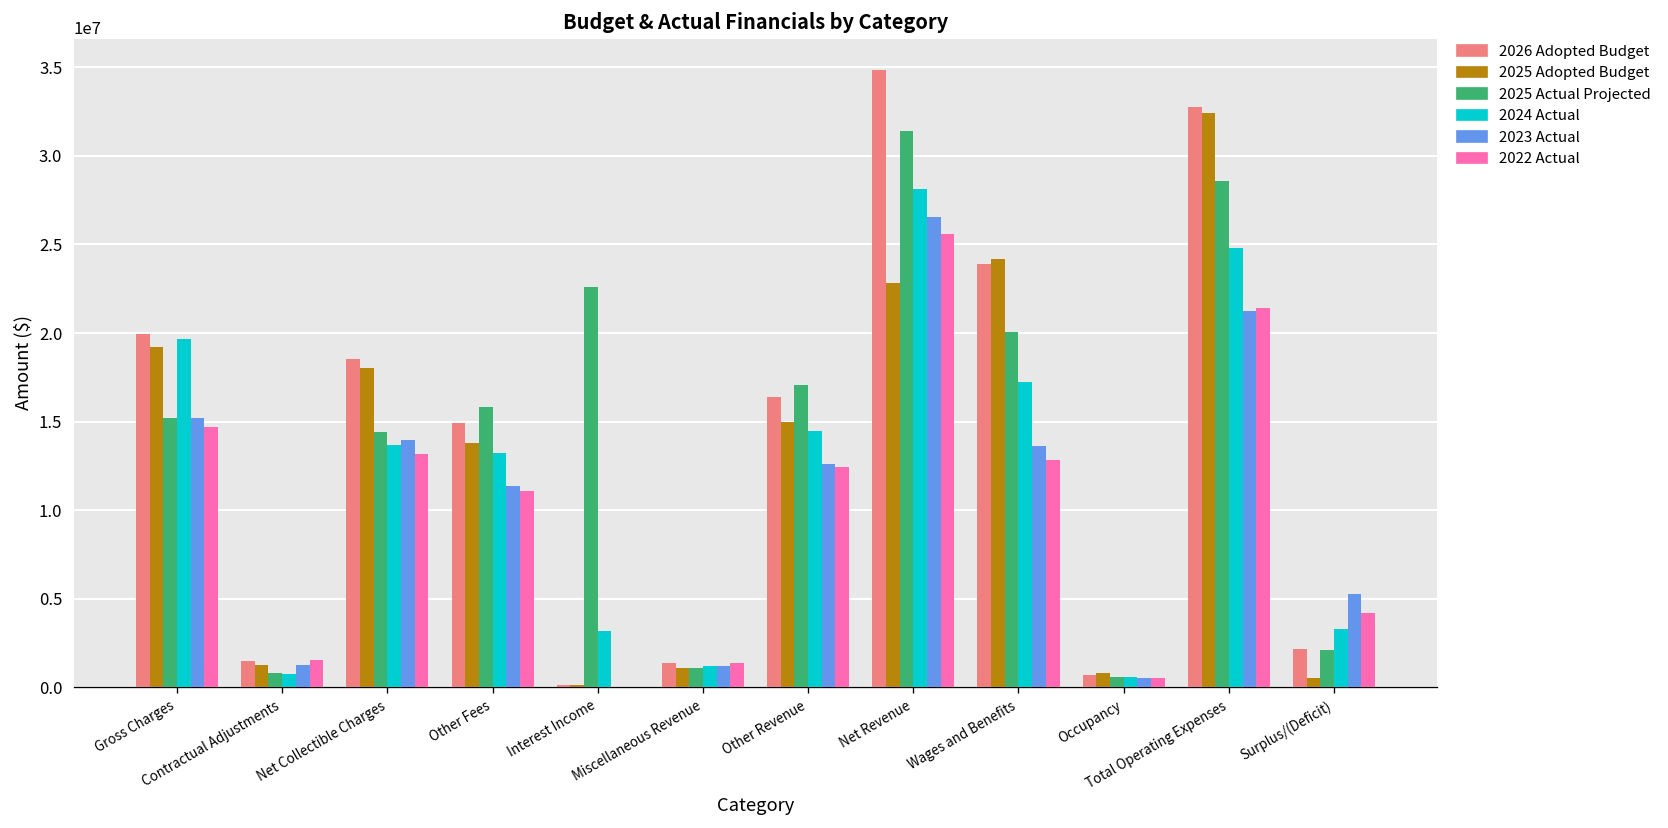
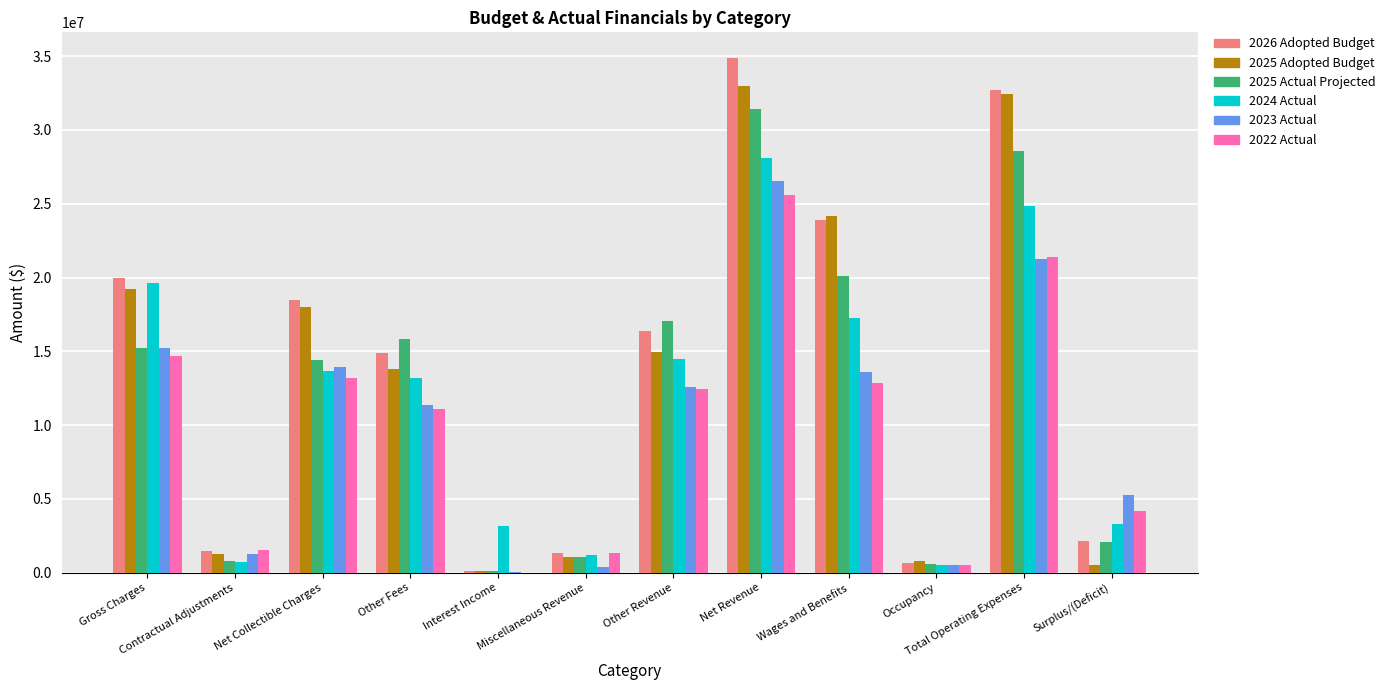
  {
    "2025 Adopted Budget": {
      "Gross Charges": 19200000,
      "Contractual Adjustments": 1200000,
      "Net Collectible Charges": 18000000,
      "Other Fees": 13800000,
      "Miscellaneous Revenue": 1100000,
      "Other Revenue": 15000000,
-     "Net Revenue": 22900000,
+     "Net Revenue": 33000000,
      "Wages and Benefits": 24200000,
      "Occupancy": 800000,
      "Total Operating Expenses": 32400000,
      "Surplus/(Deficit)": 500000
    },
    "2025 Actual Projected": {
      "Gross Charges": 15200000,
      "Contractual Adjustments": 800000,
      "Net Collectible Charges": 14400000,
      "Other Fees": 15800000,
-     "Interest Income": 22600000,
+     "Interest Income": 100000,
      "Miscellaneous Revenue": 1100000,
      "Other Revenue": 17000000,
      "Net Revenue": 31400000,
      "Wages and Benefits": 20100000,
      "Occupancy": 600000,
      "Total Operating Expenses": 28600000,
      "Surplus/(Deficit)": 2100000
    },
    "2024 Actual": {
      "Gross Charges": 19600000,
      "Contractual Adjustments": 700000,
      "Net Collectible Charges": 13700000,
      "Other Fees": 13200000,
      "Interest Income": 3200000,
      "Miscellaneous Revenue": 1200000,
      "Other Revenue": 14500000,
      "Net Revenue": 28100000,
      "Wages and Benefits": 17200000,
      "Occupancy": 500000,
      "Total Operating Expenses": 24800000,
      "Surplus/(Deficit)": 3300000
    },
    "2023 Actual": {
      "Gross Charges": 15200000,
      "Contractual Adjustments": 1200000,
      "Net Collectible Charges": 13900000,
      "Other Fees": 11300000,
-     "Miscellaneous Revenue": 1200000,
+     "Miscellaneous Revenue": 400000,
      "Other Revenue": 12600000,
      "Net Revenue": 26500000,
      "Wages and Benefits": 13600000,
      "Occupancy": 500000,
      "Total Operating Expenses": 21300000,
      "Surplus/(Deficit)": 5300000
    }
  }
